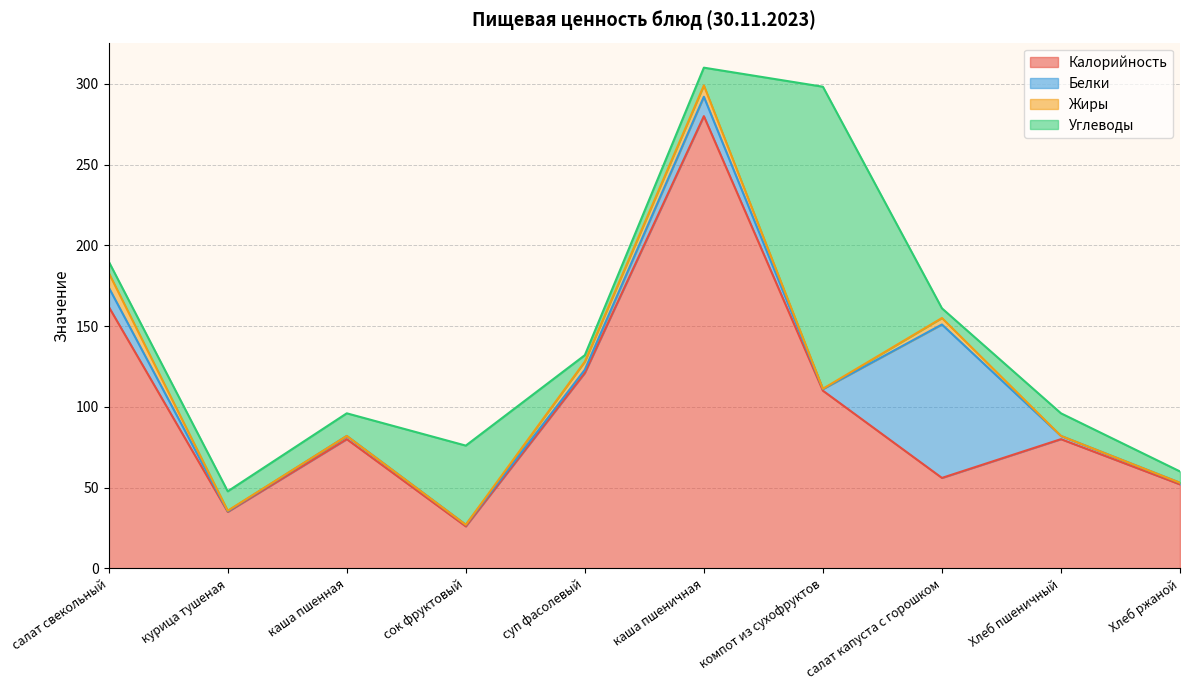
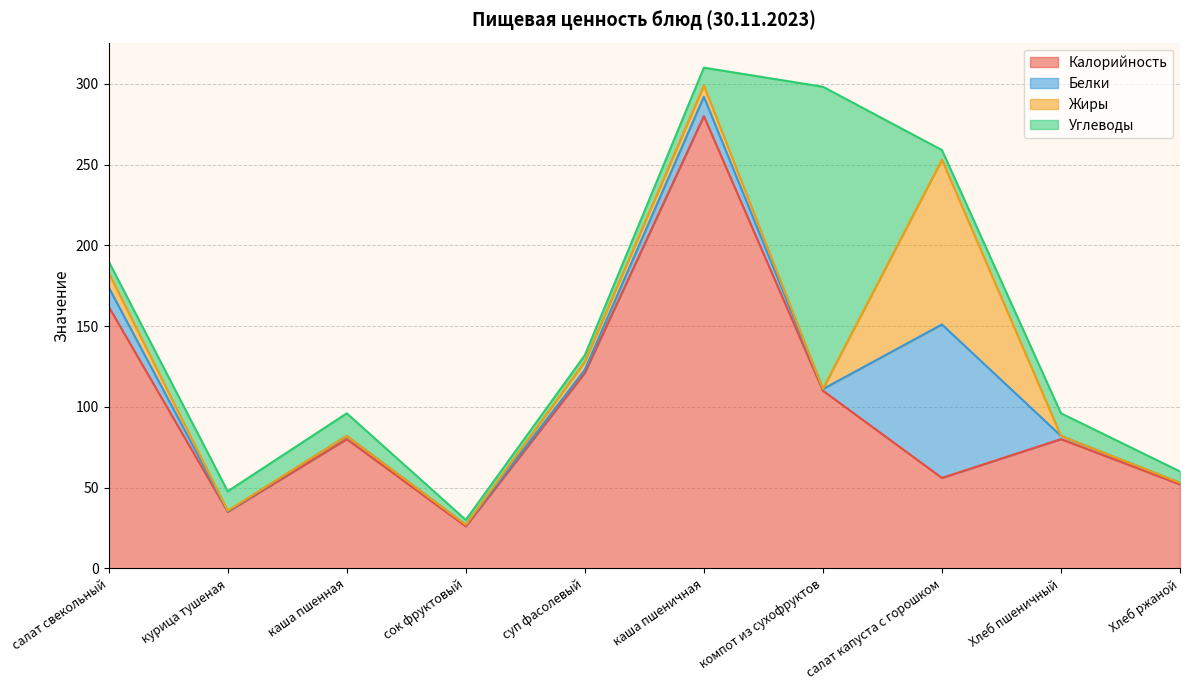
  {
    "Калорийность": {
      "салат свекольный": 162,
      "каша пшенная": 80,
      "суп фасолевый": 121,
      "каша пшеничная": 280,
      "салат капуста с горошком": 56,
      "Хлеб пшеничный": 80
    },
    "Белки": {
      "салат свекольный": 12,
      "суп фасолевый": 2,
      "каша пшеничная": 12,
      "салат капуста с горошком": 95
    },
    "Жиры": {
      "салат свекольный": 9,
      "суп фасолевый": 5,
      "каша пшеничная": 7,
-     "салат капуста с горошком": 4
+     "салат капуста с горошком": 102
    },
    "Углеводы": {
      "салат свекольный": 7,
      "курица тушеная": 12,
      "каша пшенная": 14,
-     "сок фруктовый": 49,
+     "сок фруктовый": 3,
      "суп фасолевый": 4,
      "каша пшеничная": 11,
      "компот из сухофруктов": 187,
      "салат капуста с горошком": 6,
      "Хлеб пшеничный": 14,
      "Хлеб ржаной": 7
    }
  }
